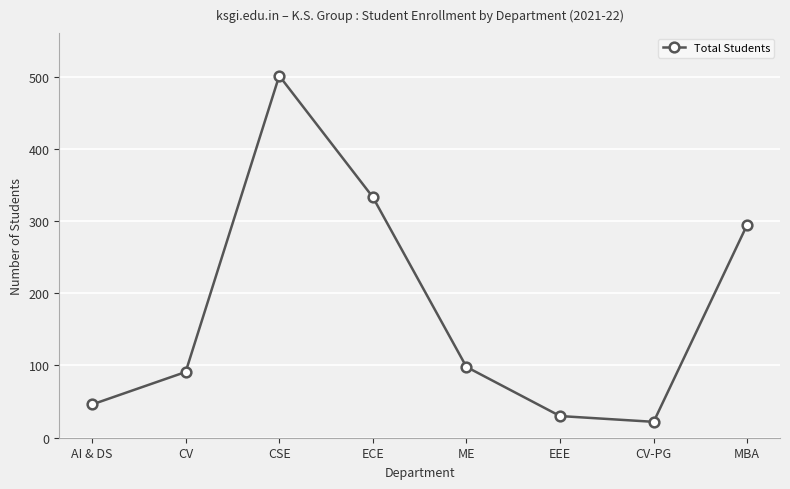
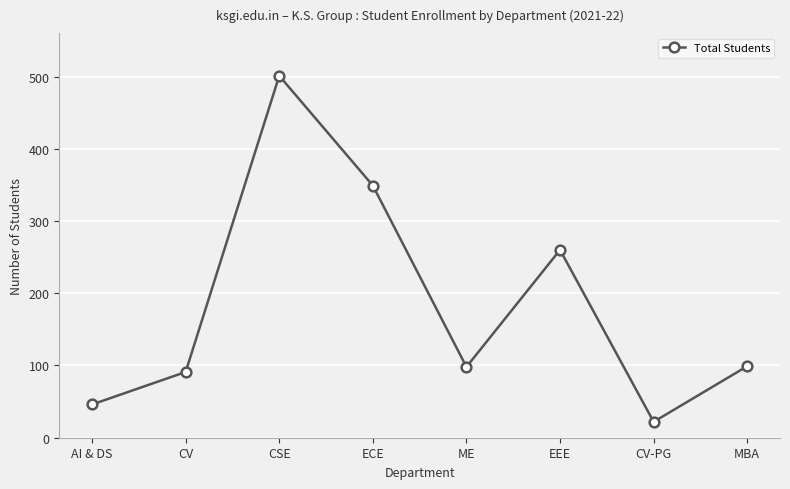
  {
    "AI & DS": 50,
    "CV": 90,
    "CSE": 500,
-   "ECE": 330,
+   "ECE": 350,
    "ME": 100,
-   "EEE": 30,
+   "EEE": 260,
    "CV-PG": 20,
-   "MBA": 300
+   "MBA": 100
  }
